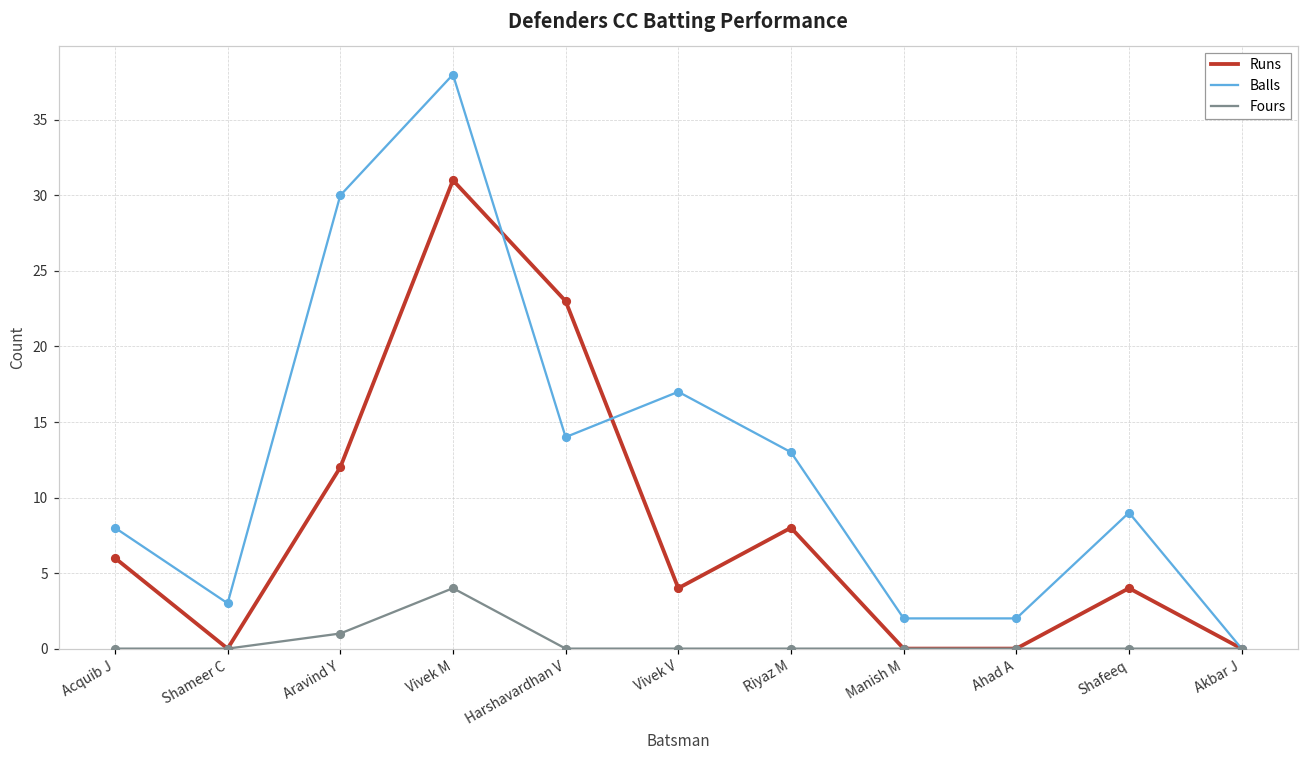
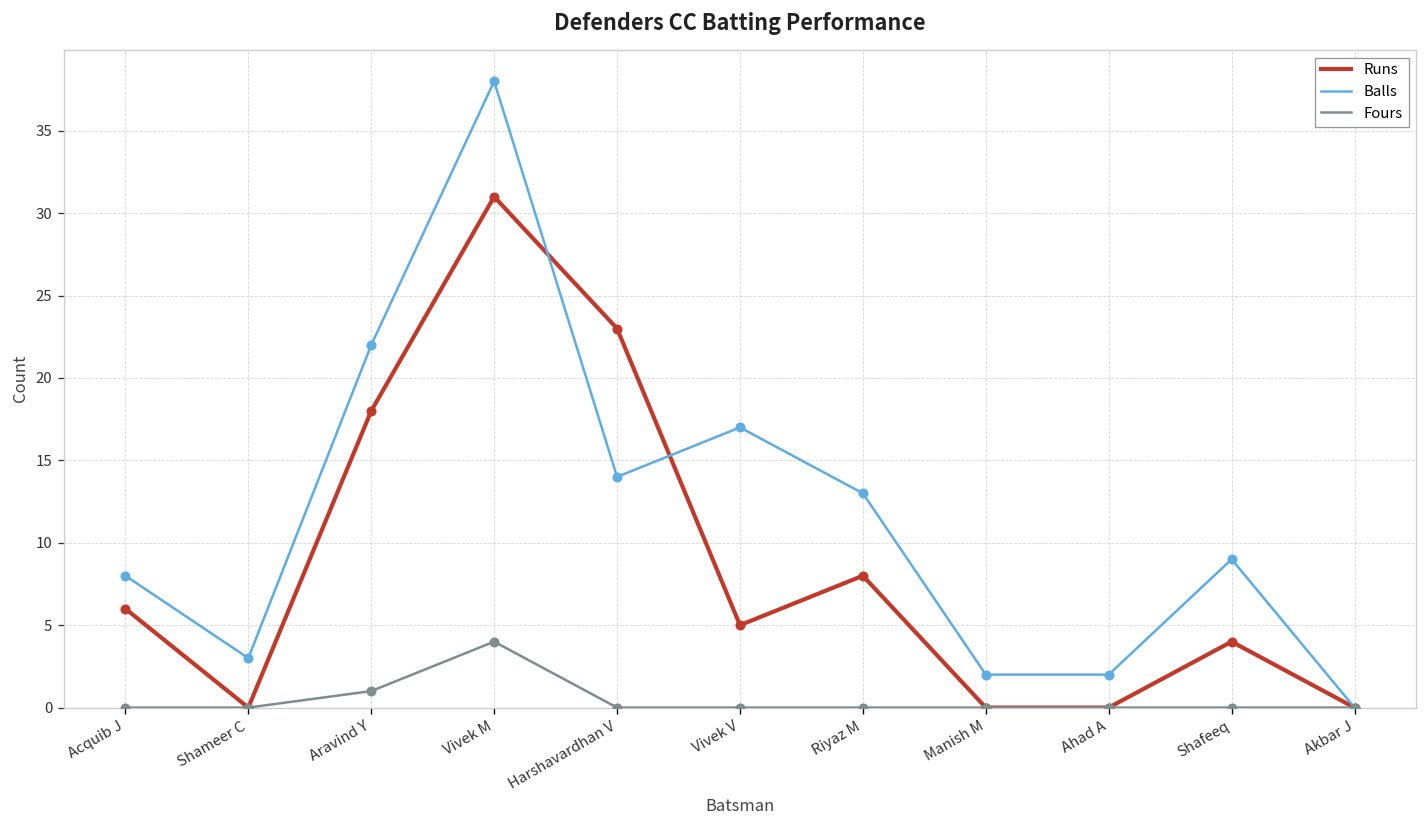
  {
    "Runs": {
      "Acquib J": 6,
-     "Aravind Y": 12,
+     "Aravind Y": 18,
      "Vivek M": 31,
      "Harshavardhan V": 23,
-     "Vivek V": 4,
+     "Vivek V": 5,
      "Riyaz M": 8,
      "Shafeeq": 4
    },
    "Balls": {
      "Acquib J": 8,
      "Shameer C": 3,
-     "Aravind Y": 30,
+     "Aravind Y": 22,
      "Vivek M": 38,
      "Harshavardhan V": 14,
      "Vivek V": 17,
      "Riyaz M": 13,
      "Manish M": 2,
      "Ahad A": 2,
      "Shafeeq": 9
    },
    "Fours": {
      "Acquib J": 0,
      "Aravind Y": 1,
      "Vivek M": 4,
      "Harshavardhan V": 0,
      "Vivek V": 0,
      "Riyaz M": 0,
      "Shafeeq": 0
    }
  }
